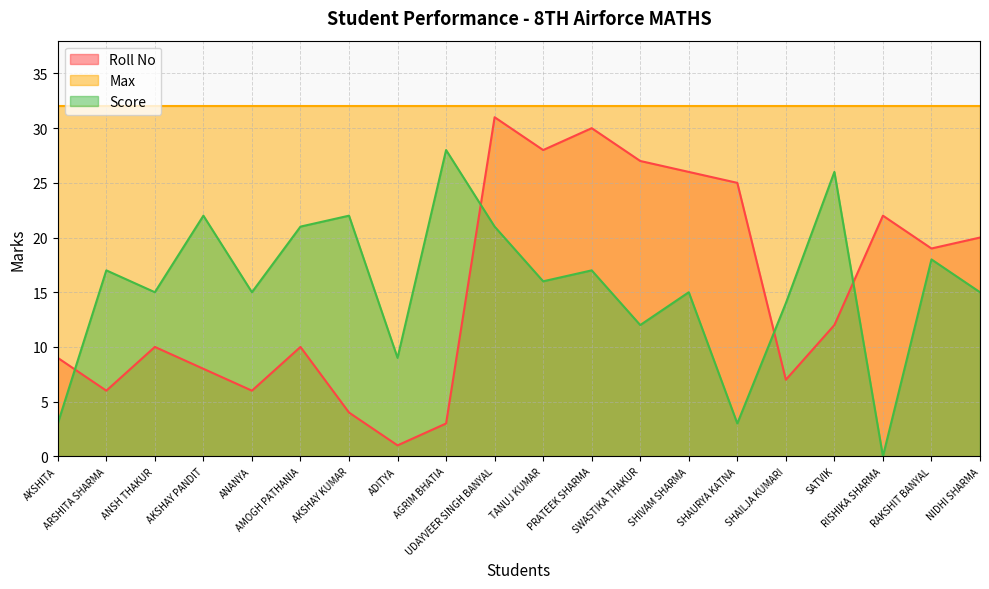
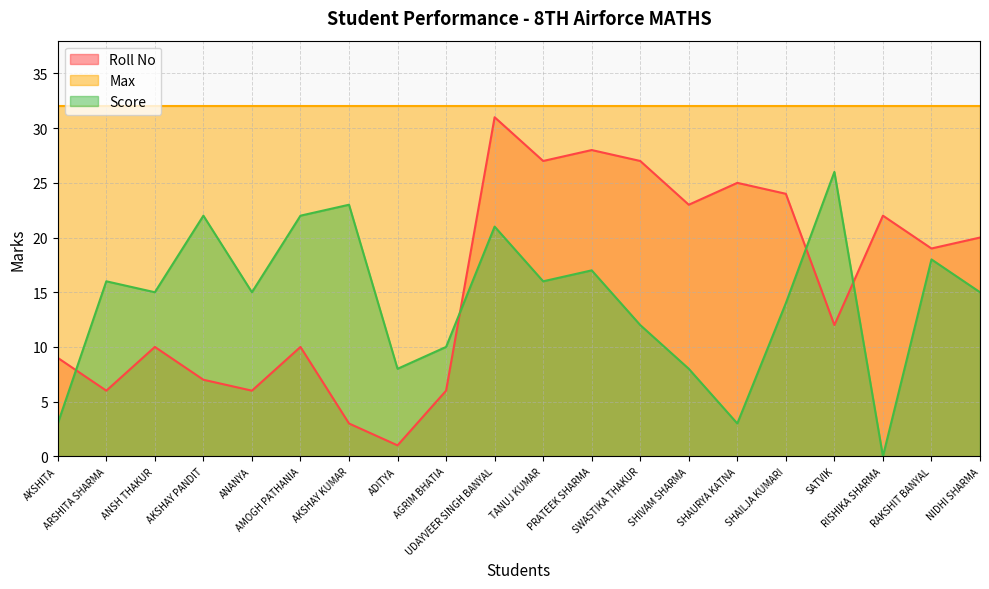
  {
    "Roll No": {
      "AKSHITA": 9,
      "ARSHITA SHARMA": 6,
      "ANSH THAKUR": 10,
-     "AKSHAY PANDIT": 8,
+     "AKSHAY PANDIT": 7,
      "ANANYA": 6,
      "AMOGH PATHANIA": 10,
-     "AKSHAY KUMAR": 4,
+     "AKSHAY KUMAR": 3,
      "ADITYA": 1,
-     "AGRIM BHATIA": 3,
+     "AGRIM BHATIA": 6,
      "UDAYVEER SINGH BANYAL": 31,
-     "TANUJ KUMAR": 28,
-     "PRATEEK SHARMA": 30,
+     "TANUJ KUMAR": 27,
+     "PRATEEK SHARMA": 28,
      "SWASTIKA THAKUR": 27,
-     "SHIVAM SHARMA": 26,
+     "SHIVAM SHARMA": 23,
      "SHAURYA KATNA": 25,
-     "SHAILJA KUMARI": 7,
+     "SHAILJA KUMARI": 24,
      "SATVIK": 12,
      "RISHIKA SHARMA": 22,
      "RAKSHIT BANYAL": 19,
      "NIDHI SHARMA": 20
    },
    "Max": {
      "AKSHITA": 32,
      "AKSHAY PANDIT": 32,
      "ANANYA": 32,
      "AMOGH PATHANIA": 32,
      "AKSHAY KUMAR": 32,
      "ADITYA": 32,
      "AGRIM BHATIA": 32,
      "UDAYVEER SINGH BANYAL": 32,
      "TANUJ KUMAR": 32,
      "PRATEEK SHARMA": 32,
      "SWASTIKA THAKUR": 32,
      "SHIVAM SHARMA": 32,
      "SHAURYA KATNA": 32,
      "SHAILJA KUMARI": 32,
      "SATVIK": 32,
      "RISHIKA SHARMA": 32,
      "RAKSHIT BANYAL": 32,
      "NIDHI SHARMA": 32
    },
    "Score": {
      "AKSHITA": 3,
-     "ARSHITA SHARMA": 17,
+     "ARSHITA SHARMA": 16,
      "ANSH THAKUR": 15,
      "AKSHAY PANDIT": 22,
      "ANANYA": 15,
-     "AMOGH PATHANIA": 21,
-     "AKSHAY KUMAR": 22,
-     "ADITYA": 9,
-     "AGRIM BHATIA": 28,
+     "AMOGH PATHANIA": 22,
+     "AKSHAY KUMAR": 23,
+     "ADITYA": 8,
+     "AGRIM BHATIA": 10,
      "UDAYVEER SINGH BANYAL": 21,
      "TANUJ KUMAR": 16,
      "PRATEEK SHARMA": 17,
      "SWASTIKA THAKUR": 12,
-     "SHIVAM SHARMA": 15,
+     "SHIVAM SHARMA": 8,
      "SHAURYA KATNA": 3,
      "SHAILJA KUMARI": 14,
      "SATVIK": 26,
      "RISHIKA SHARMA": 0,
      "RAKSHIT BANYAL": 18,
      "NIDHI SHARMA": 15
    }
  }
